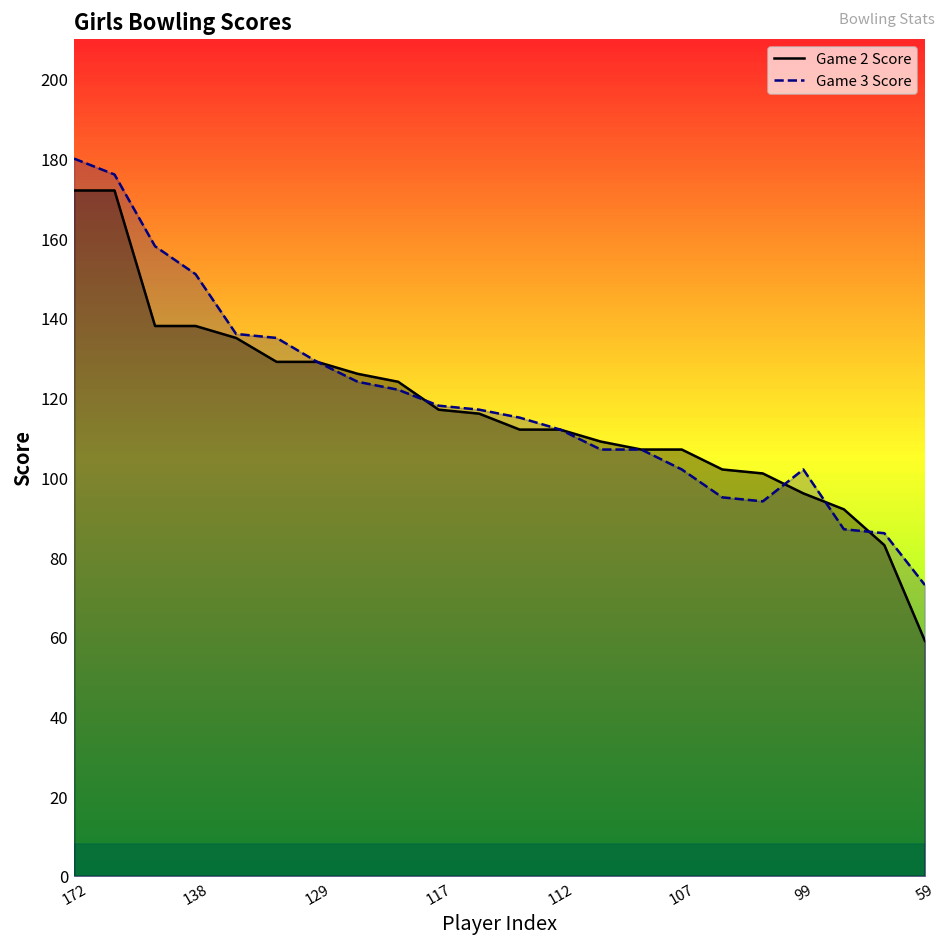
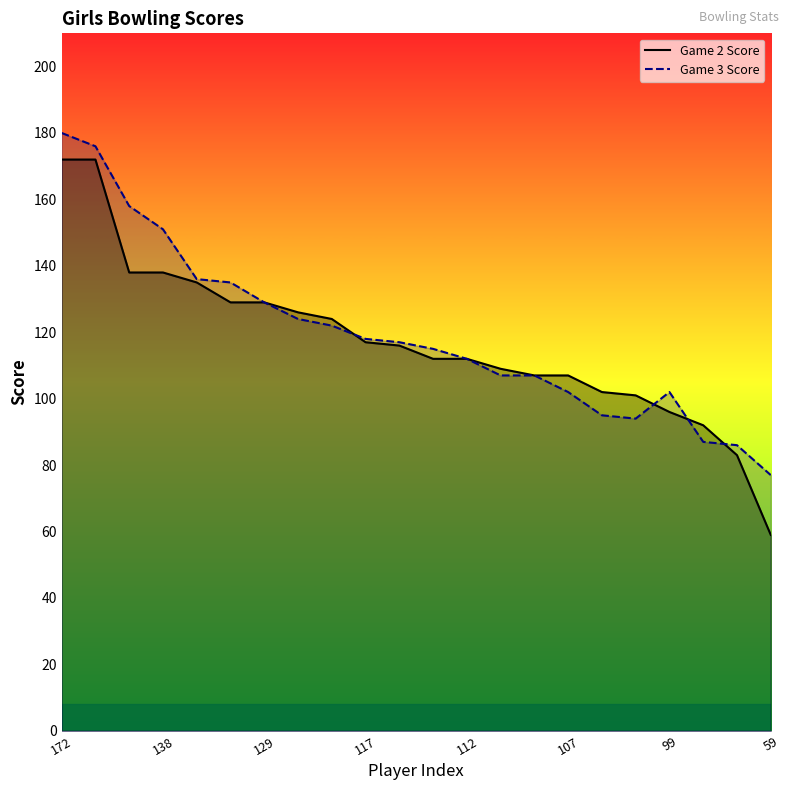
  {
    "Game 2 Score": {
      "117": 117,
      "99": 96,
      "59": 59
    },
    "Game 3 Score": {
      "117": 118,
      "99": 102,
-     "59": 73
+     "59": 77
    }
  }
